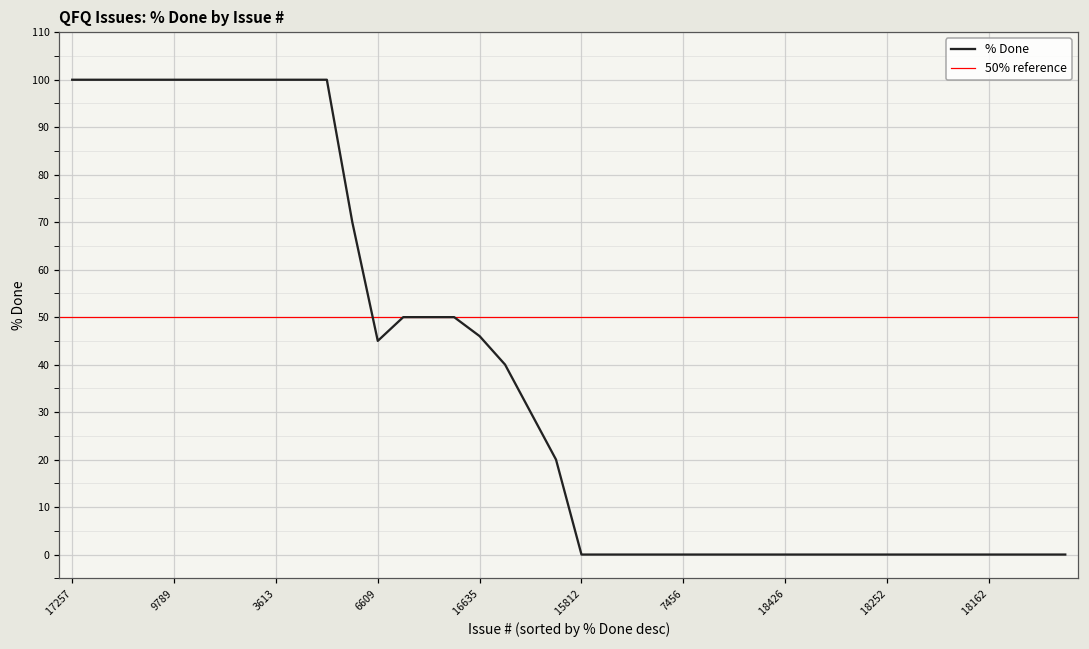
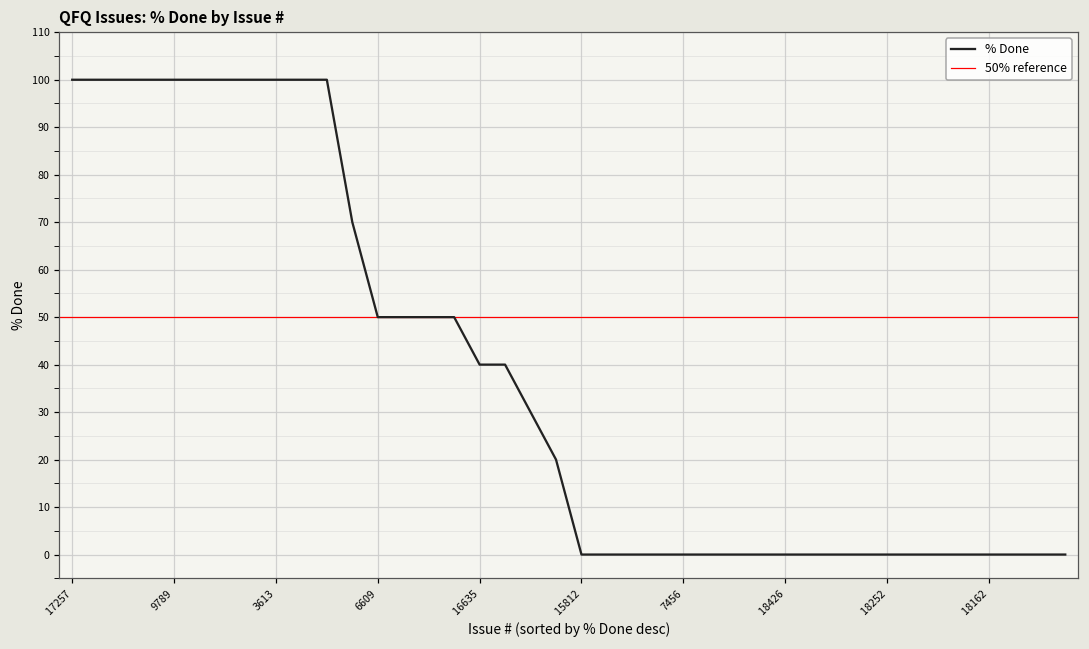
  {
    "17257": 100,
    "9789": 100,
    "3613": 100,
-   "6609": 45,
-   "16635": 46,
+   "6609": 50,
+   "16635": 40,
    "15812": 0,
    "7456": 0,
    "18426": 0,
    "18252": 0,
    "18162": 0
  }
